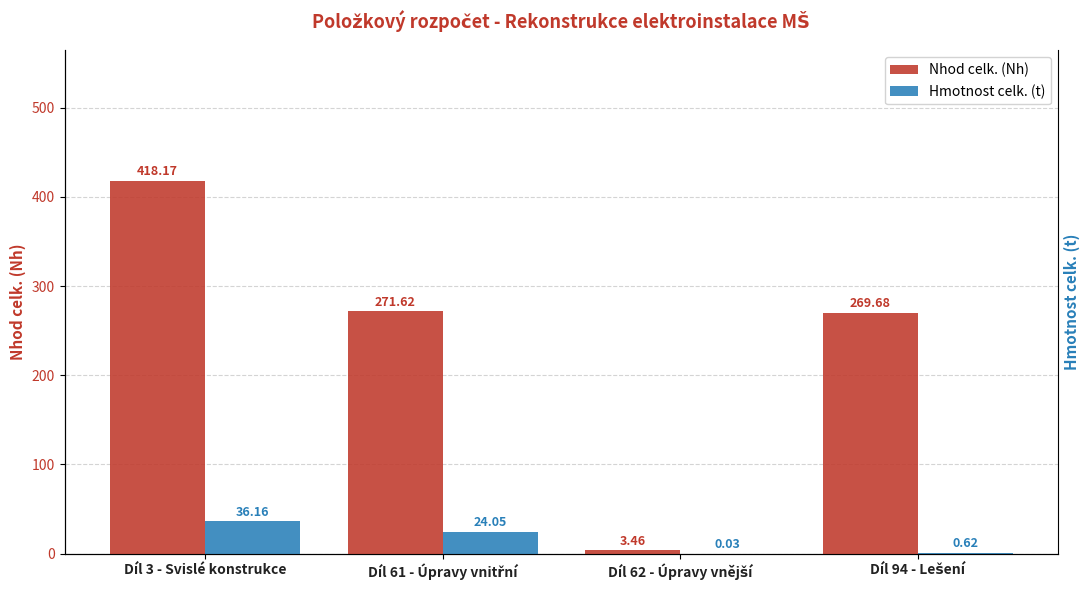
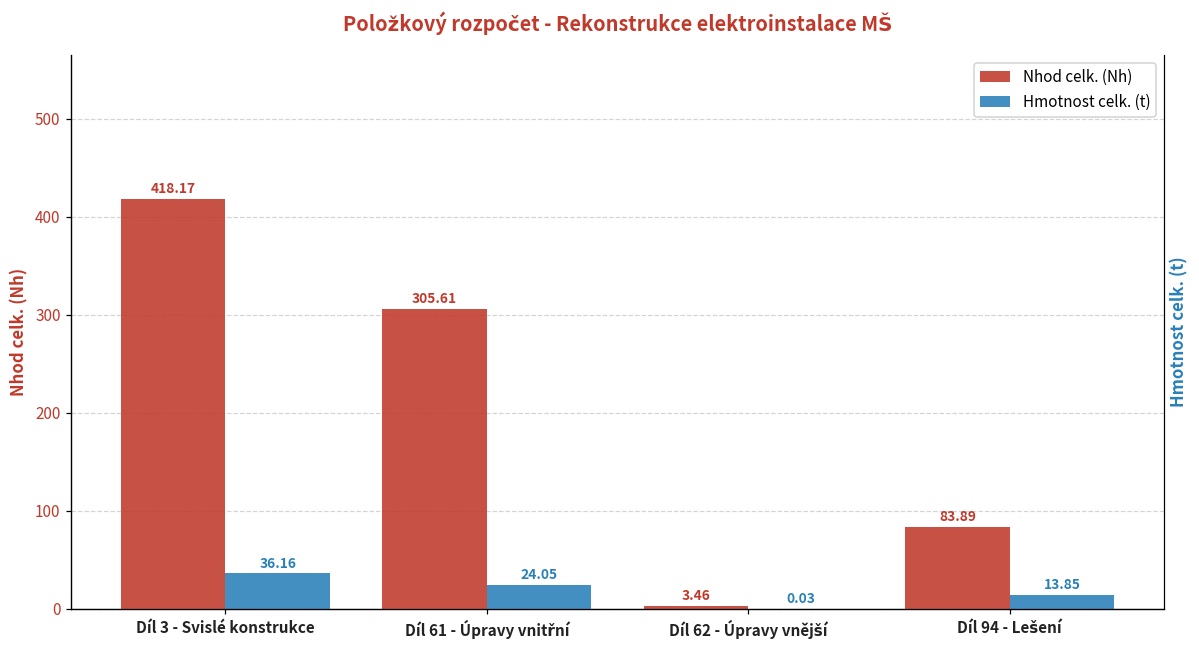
  {
    "Nhod celk. (Nh)": {
      "Díl 3 - Svislé konstrukce": 418.17,
-     "Díl 61 - Úpravy vnitřní": 271.62,
+     "Díl 61 - Úpravy vnitřní": 305.61,
      "Díl 62 - Úpravy vnější": 3.46,
-     "Díl 94 - Lešení": 269.68
+     "Díl 94 - Lešení": 83.89
    },
    "Hmotnost celk. (t)": {
      "Díl 3 - Svislé konstrukce": 36.16,
      "Díl 61 - Úpravy vnitřní": 24.05,
      "Díl 62 - Úpravy vnější": 0.03,
-     "Díl 94 - Lešení": 0.62
+     "Díl 94 - Lešení": 13.85
    }
  }
